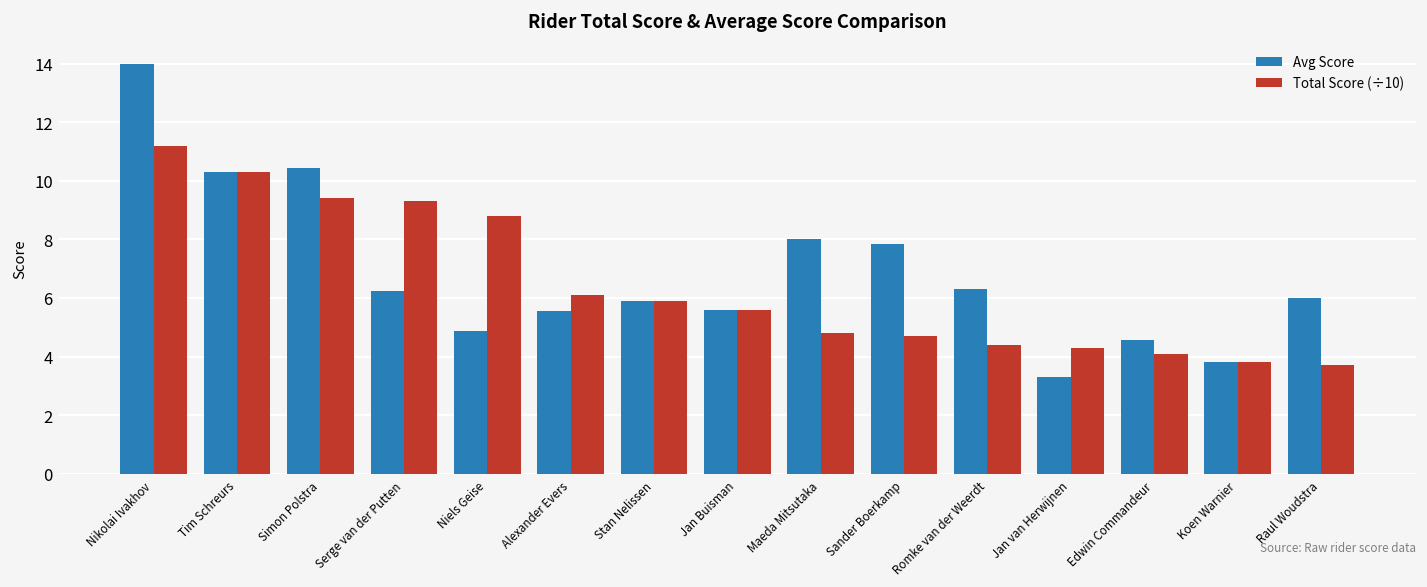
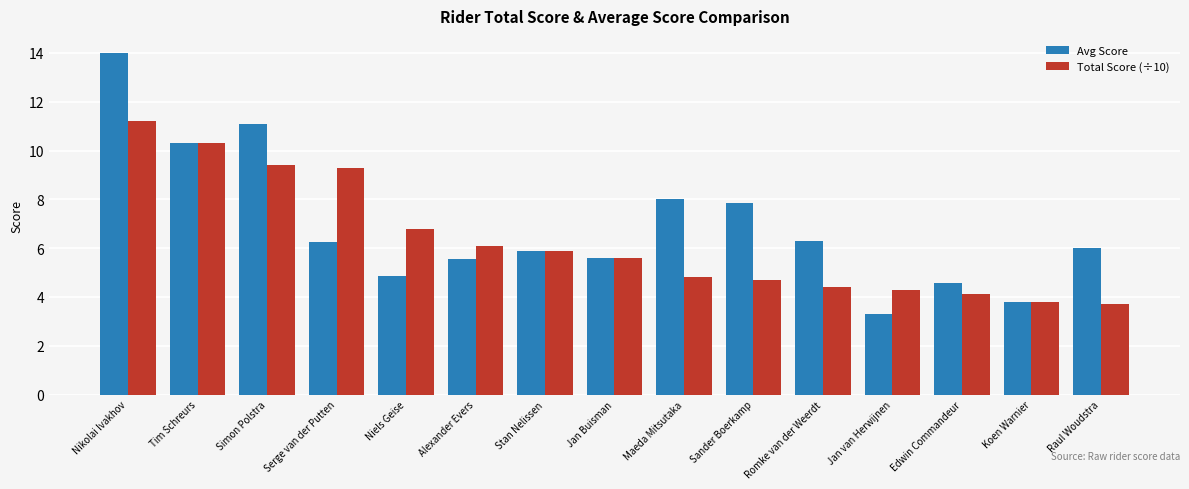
  {
    "Avg Score": {
      "Nikolai Ivakhov": 14.0,
      "Tim Schreurs": 10.3,
-     "Simon Polstra": 10.4,
+     "Simon Polstra": 11.1,
      "Serge van der Putten": 6.3,
      "Niels Geise": 4.9,
      "Alexander Evers": 5.6,
      "Stan Nelissen": 5.9,
      "Jan Buisman": 5.6,
      "Maeda Mitsutaka": 8.0,
      "Sander Boerkamp": 7.8,
      "Romke van der Weerdt": 6.3,
      "Jan van Herwijnen": 3.3,
      "Edwin Commandeur": 4.6,
      "Koen Warnier": 3.8,
      "Raul Woudstra": 6.0
    },
    "Total Score (÷10)": {
      "Nikolai Ivakhov": 11.2,
      "Tim Schreurs": 10.3,
      "Simon Polstra": 9.4,
      "Serge van der Putten": 9.3,
-     "Niels Geise": 8.8,
+     "Niels Geise": 6.8,
      "Alexander Evers": 6.1,
      "Stan Nelissen": 5.9,
      "Jan Buisman": 5.6,
      "Maeda Mitsutaka": 4.8,
      "Sander Boerkamp": 4.7,
      "Romke van der Weerdt": 4.4,
      "Jan van Herwijnen": 4.3,
      "Edwin Commandeur": 4.1,
      "Koen Warnier": 3.8,
      "Raul Woudstra": 3.7
    }
  }
